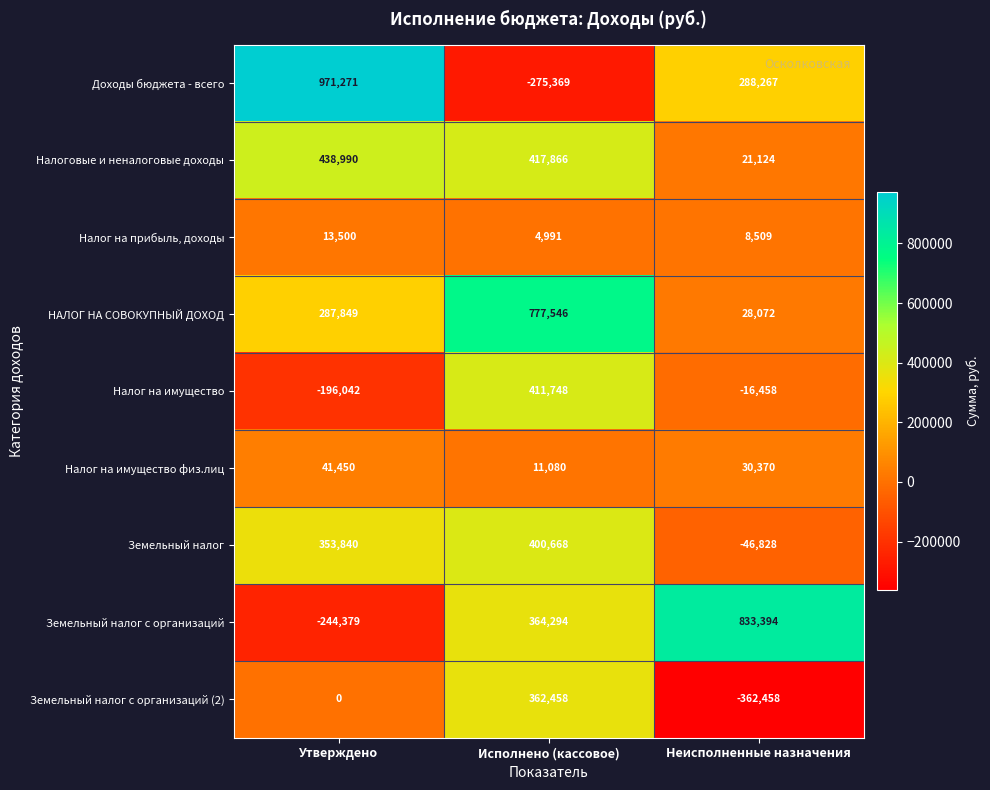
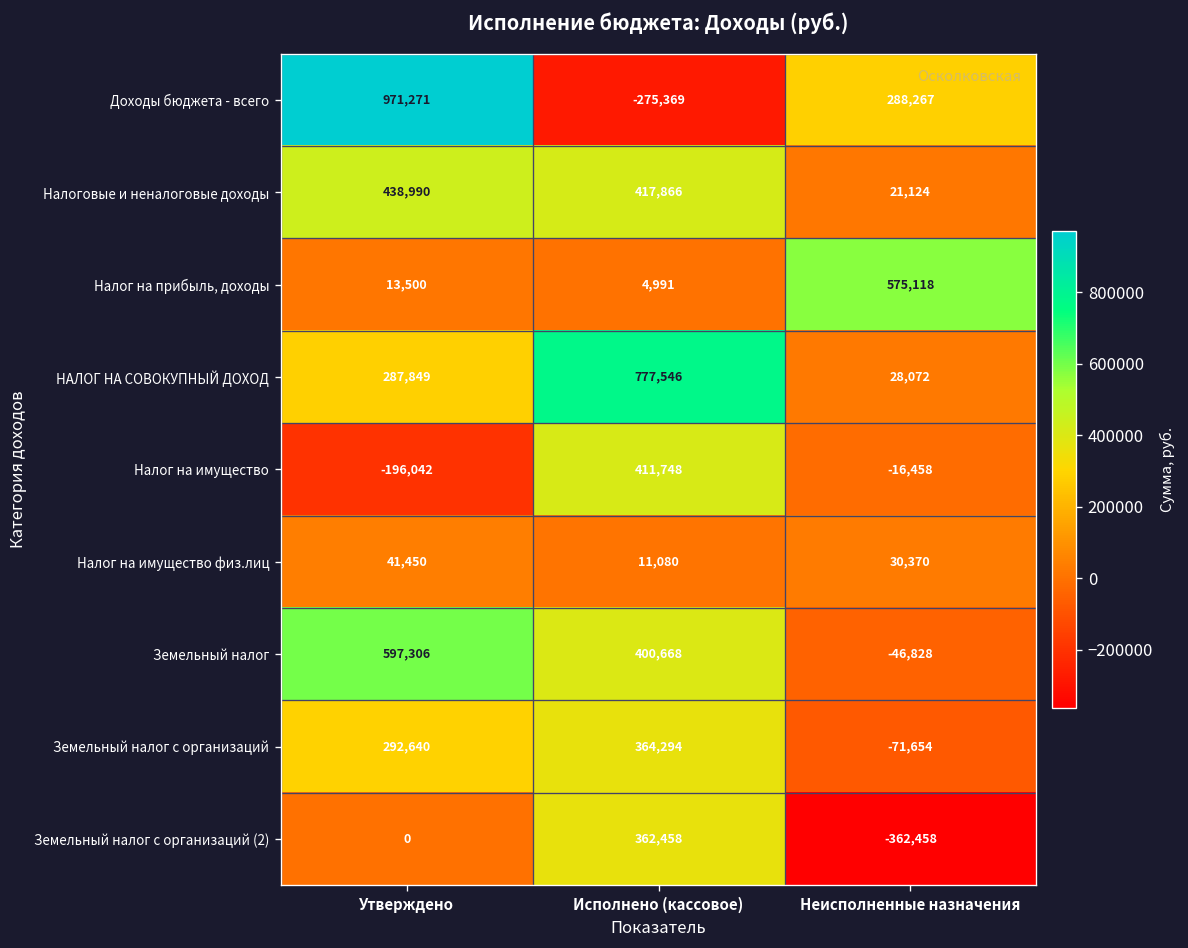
  {
    "Доходы бюджета - всего": {
      "Утверждено": "971,271",
      "Исполнено (кассовое)": "-275,369"
    },
    "Налоговые и неналоговые доходы": {
      "Утверждено": "438,990",
      "Исполнено (кассовое)": "417,866",
      "Неисполненные назначения": "21,124"
    },
    "Налог на прибыль, доходы": {
      "Утверждено": "13,500",
      "Исполнено (кассовое)": "4,991",
-     "Неисполненные назначения": "8,509"
+     "Неисполненные назначения": "575,118"
    },
    "НАЛОГ НА СОВОКУПНЫЙ ДОХОД": {
      "Утверждено": "287,849",
      "Исполнено (кассовое)": "777,546",
      "Неисполненные назначения": "28,072"
    },
    "Налог на имущество": {
      "Утверждено": "-196,042",
      "Исполнено (кассовое)": "411,748",
      "Неисполненные назначения": "-16,458"
    },
    "Налог на имущество физ.лиц": {
      "Утверждено": "41,450",
      "Исполнено (кассовое)": "11,080",
      "Неисполненные назначения": "30,370"
    },
    "Земельный налог": {
-     "Утверждено": "353,840",
+     "Утверждено": "597,306",
      "Исполнено (кассовое)": "400,668",
      "Неисполненные назначения": "-46,828"
    },
    "Земельный налог с организаций": {
-     "Утверждено": "-244,379",
+     "Утверждено": "292,640",
      "Исполнено (кассовое)": "364,294",
-     "Неисполненные назначения": "833,394"
+     "Неисполненные назначения": "-71,654"
    },
    "Земельный налог с организаций (2)": {
      "Утверждено": "0",
      "Исполнено (кассовое)": "362,458",
      "Неисполненные назначения": "-362,458"
    }
  }
